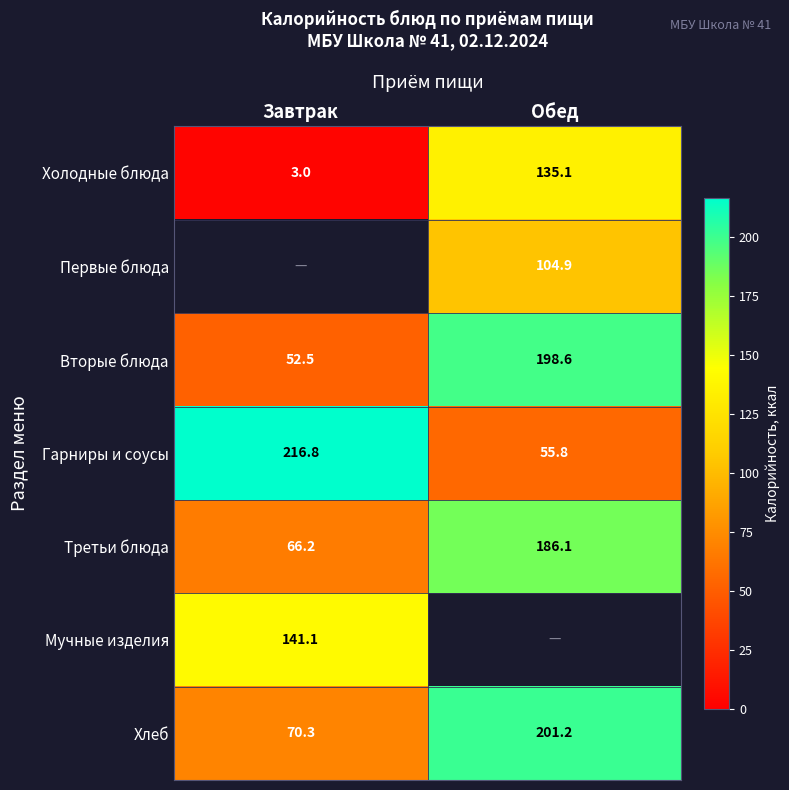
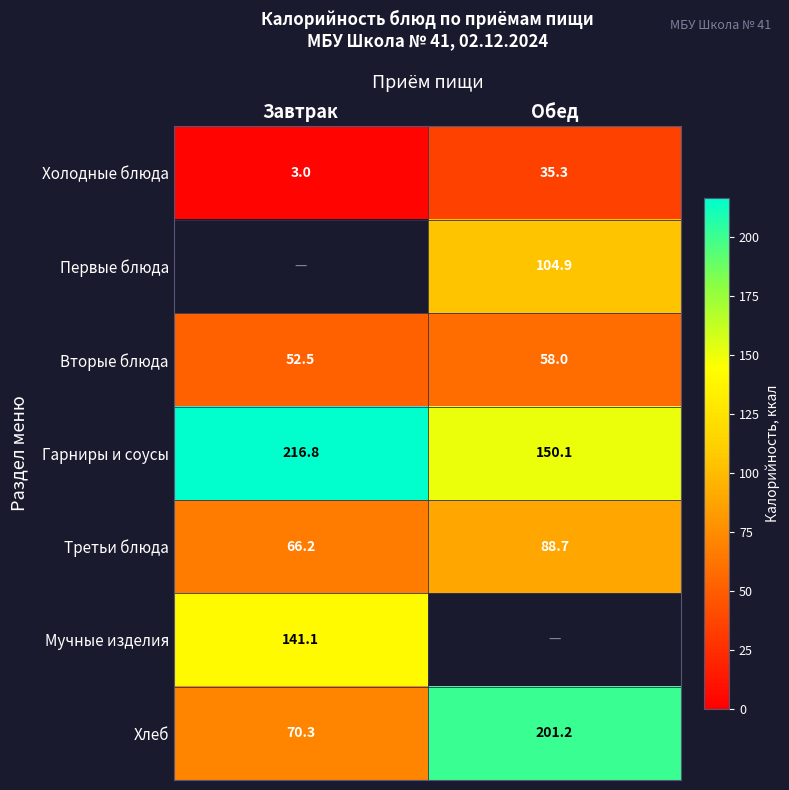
  {
    "Холодные блюда": {
      "Завтрак": 3.0,
-     "Обед": 135.1
+     "Обед": 35.3
    },
    "Первые блюда": {
      "Обед": 104.9
    },
    "Вторые блюда": {
      "Завтрак": 52.5,
-     "Обед": 198.6
+     "Обед": 58.0
    },
    "Гарниры и соусы": {
      "Завтрак": 216.8,
-     "Обед": 55.8
+     "Обед": 150.1
    },
    "Третьи блюда": {
      "Завтрак": 66.2,
-     "Обед": 186.1
+     "Обед": 88.7
    },
    "Мучные изделия": {
      "Завтрак": 141.1
    },
    "Хлеб": {
      "Завтрак": 70.3,
      "Обед": 201.2
    }
  }
